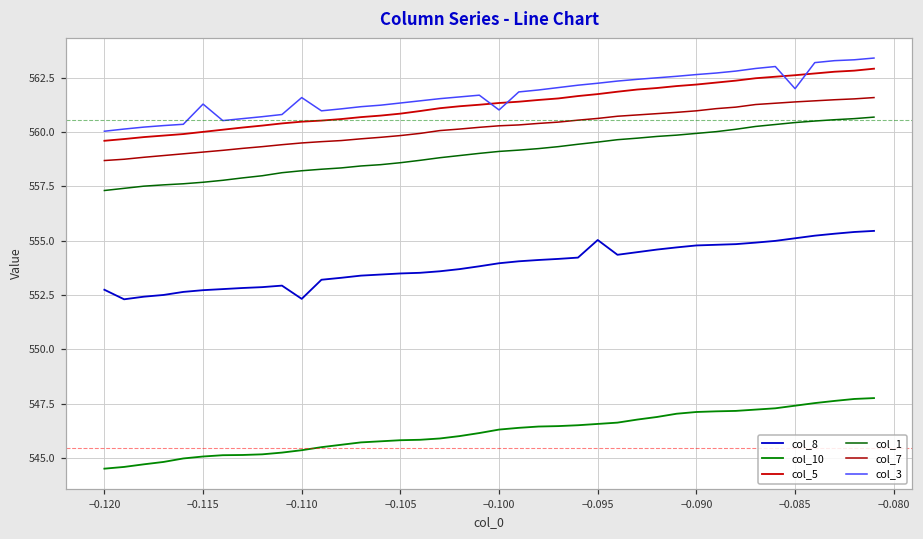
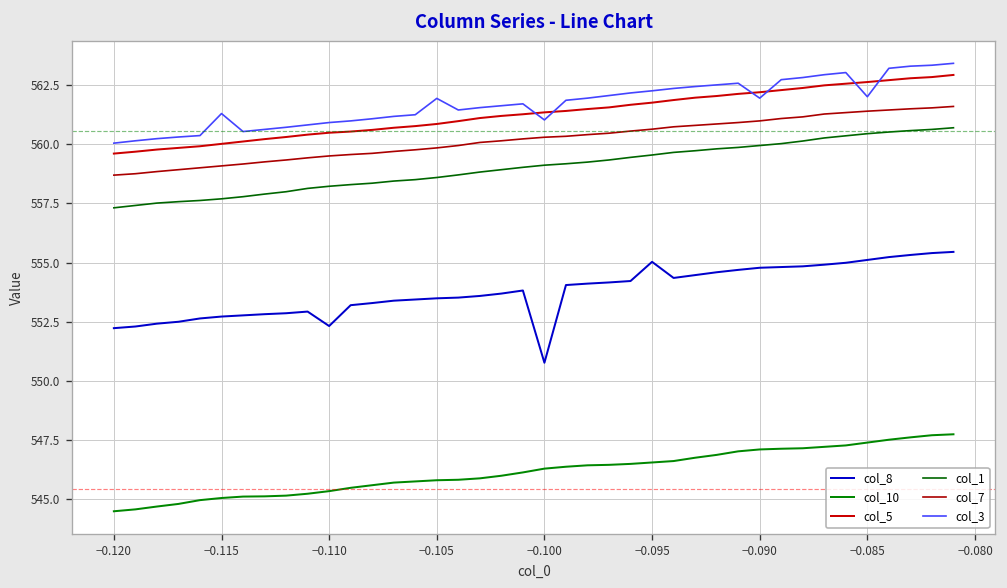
  {
    "col_8": {
-     "−0.120": 552.7,
+     "−0.120": 552.2,
      "−0.115": 552.7,
      "−0.110": 552.3,
      "−0.105": 553.5,
-     "−0.100": 554.0,
+     "−0.100": 550.8,
      "−0.095": 555.0,
      "−0.090": 554.8,
      "−0.085": 555.1
    },
    "col_3": {
      "−0.120": 560.0,
      "−0.115": 561.3,
-     "−0.110": 561.6,
-     "−0.105": 561.3,
+     "−0.110": 560.9,
+     "−0.105": 561.9,
      "−0.100": 561.0,
      "−0.095": 562.3,
-     "−0.090": 562.7,
+     "−0.090": 561.9,
      "−0.085": 562.0
    }
  }
